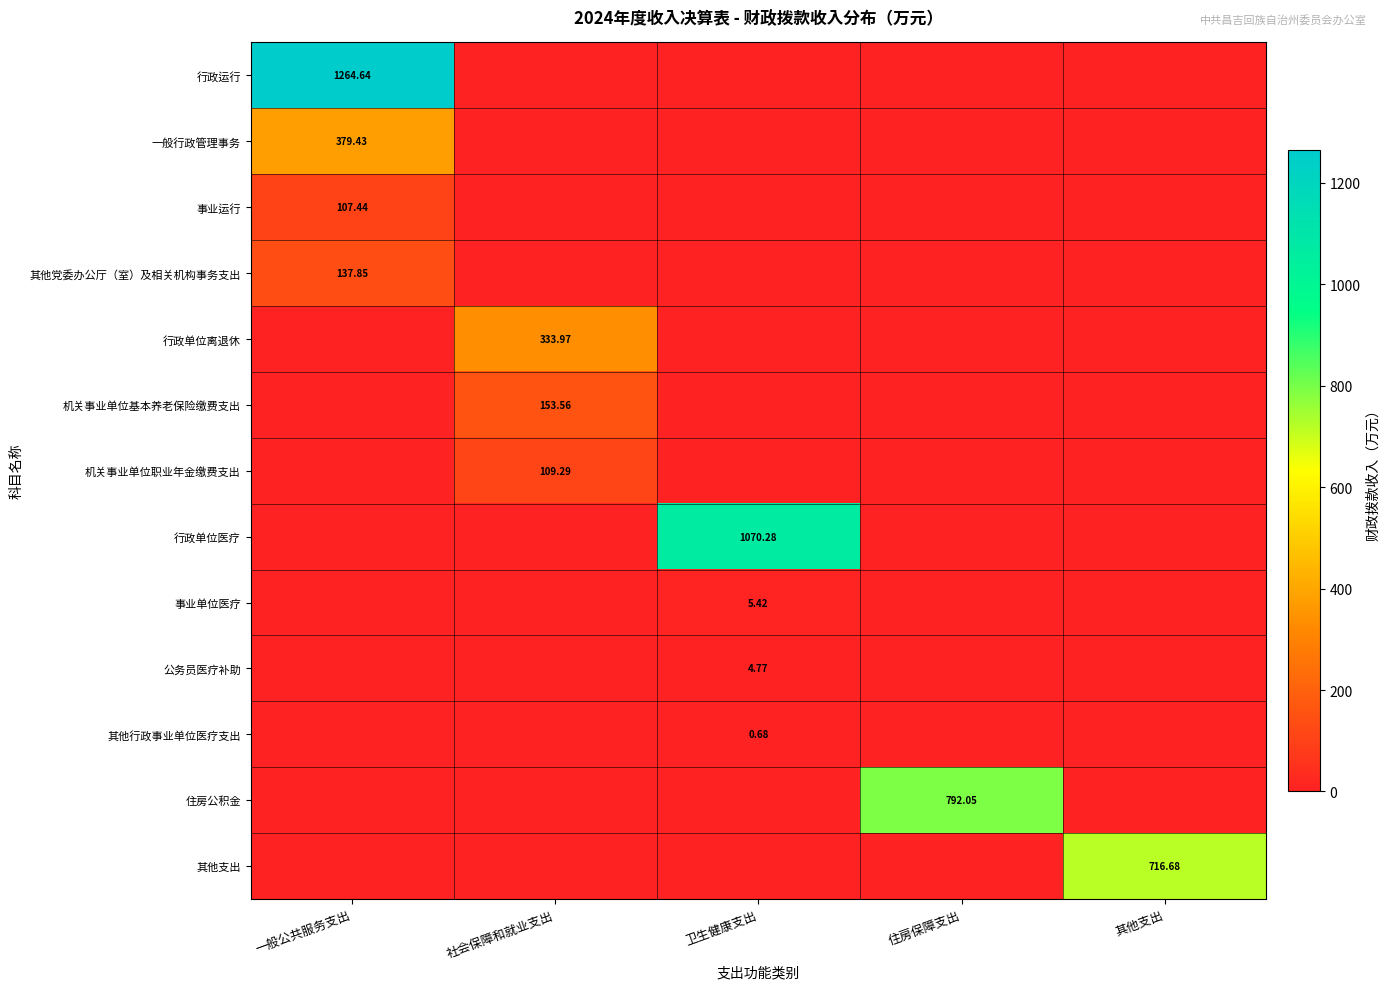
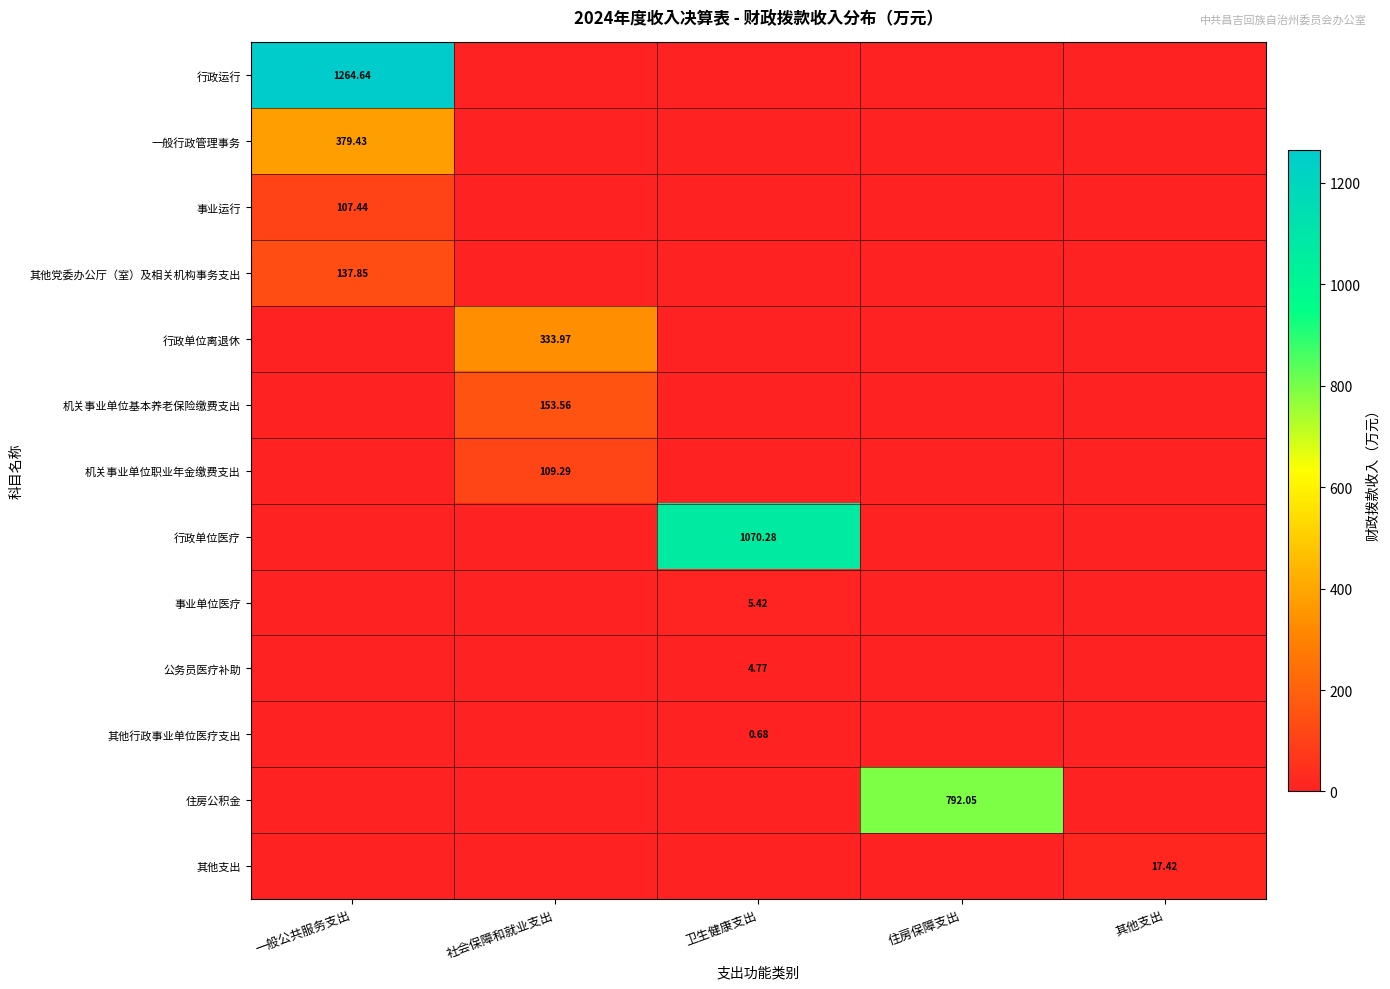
  {
    "行政运行": {
      "一般公共服务支出": 1264.64
    },
    "一般行政管理事务": {
      "一般公共服务支出": 379.43
    },
    "事业运行": {
      "一般公共服务支出": 107.44
    },
    "其他党委办公厅（室）及相关机构事务支出": {
      "一般公共服务支出": 137.85
    },
    "行政单位离退休": {
      "社会保障和就业支出": 333.97
    },
    "机关事业单位基本养老保险缴费支出": {
      "社会保障和就业支出": 153.56
    },
    "机关事业单位职业年金缴费支出": {
      "社会保障和就业支出": 109.29
    },
    "行政单位医疗": {
      "卫生健康支出": 1070.28
    },
    "事业单位医疗": {
      "卫生健康支出": 5.42
    },
    "公务员医疗补助": {
      "卫生健康支出": 4.77
    },
    "其他行政事业单位医疗支出": {
      "卫生健康支出": 0.68
    },
    "住房公积金": {
      "住房保障支出": 792.05
    },
    "其他支出": {
-     "其他支出": 716.68
+     "其他支出": 17.42
    }
  }
